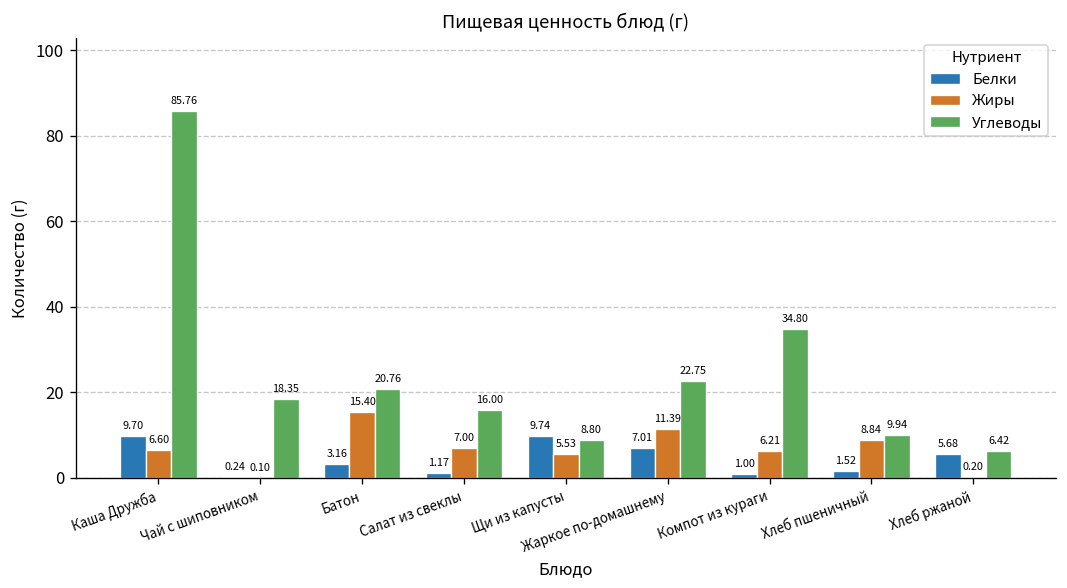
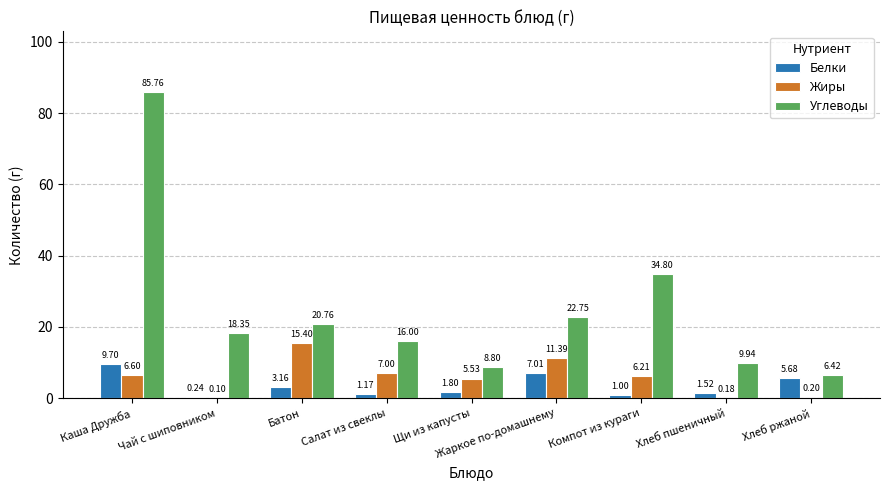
  {
    "Белки": {
      "Каша Дружба": 9.70,
      "Чай с шиповником": 0.24,
      "Батон": 3.16,
      "Салат из свеклы": 1.17,
-     "Щи из капусты": 9.74,
+     "Щи из капусты": 1.80,
      "Жаркое по-домашнему": 7.01,
      "Компот из кураги": 1.00,
      "Хлеб пшеничный": 1.52,
      "Хлеб ржаной": 5.68
    },
    "Жиры": {
      "Каша Дружба": 6.60,
      "Чай с шиповником": 0.10,
      "Батон": 15.40,
      "Салат из свеклы": 7.00,
      "Щи из капусты": 5.53,
      "Жаркое по-домашнему": 11.39,
      "Компот из кураги": 6.21,
-     "Хлеб пшеничный": 8.84,
+     "Хлеб пшеничный": 0.18,
      "Хлеб ржаной": 0.20
    },
    "Углеводы": {
      "Каша Дружба": 85.76,
      "Чай с шиповником": 18.35,
      "Батон": 20.76,
      "Салат из свеклы": 16.00,
      "Щи из капусты": 8.80,
      "Жаркое по-домашнему": 22.75,
      "Компот из кураги": 34.80,
      "Хлеб пшеничный": 9.94,
      "Хлеб ржаной": 6.42
    }
  }
